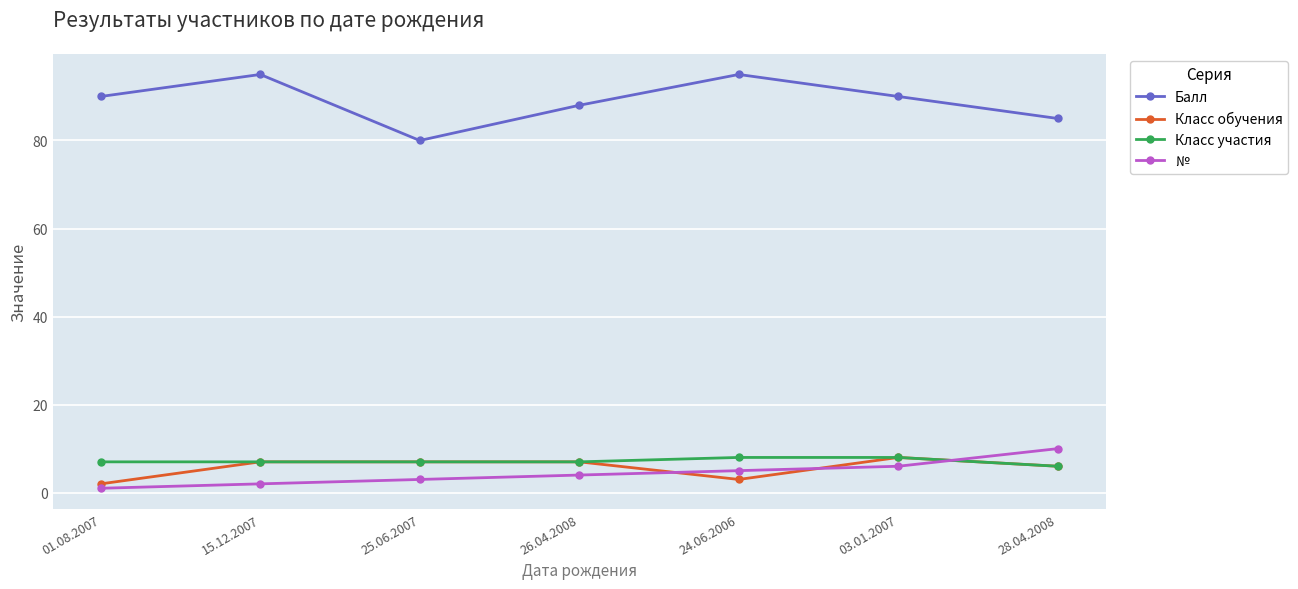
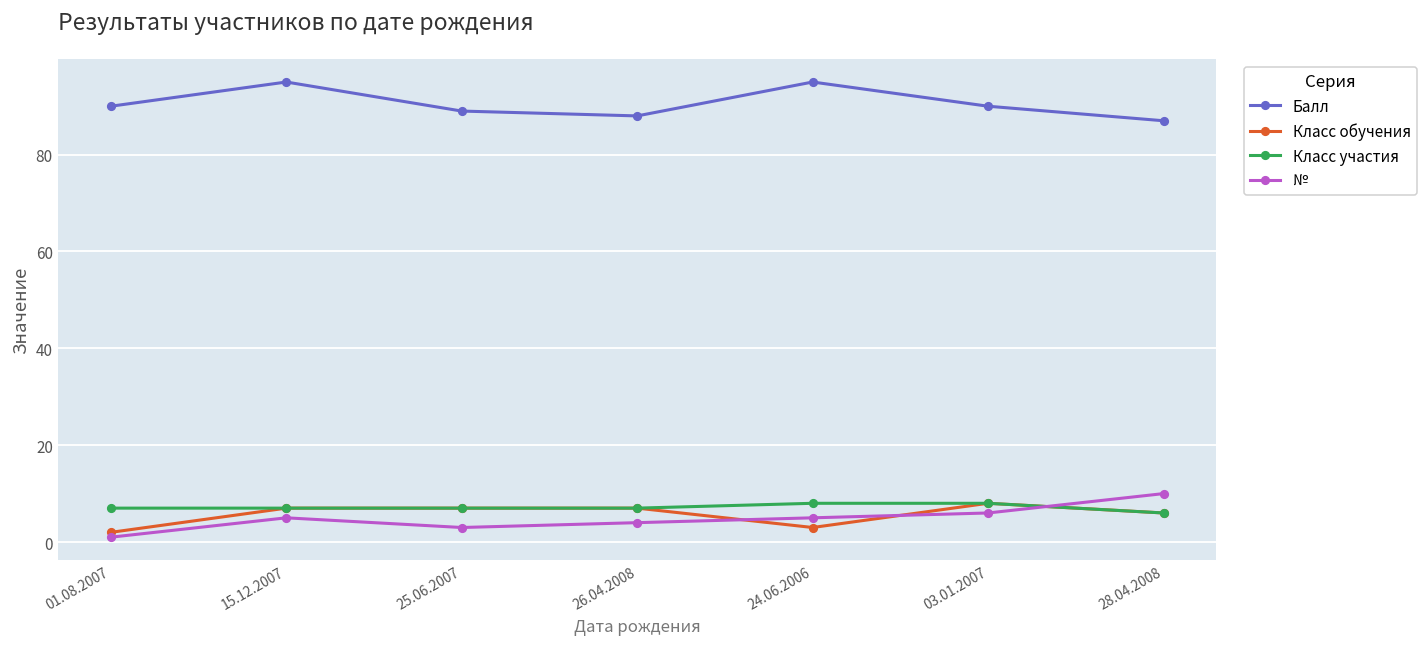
  {
    "Балл": {
      "01.08.2007": 90,
      "15.12.2007": 95,
-     "25.06.2007": 80,
+     "25.06.2007": 89,
      "26.04.2008": 88,
      "24.06.2006": 95,
      "03.01.2007": 90,
-     "28.04.2008": 85
+     "28.04.2008": 87
    },
    "Класс обучения": {
      "01.08.2007": 2,
      "24.06.2006": 3
    },
    "Класс участия": {
      "01.08.2007": 7,
      "24.06.2006": 8
    },
    "№": {
      "01.08.2007": 1,
-     "15.12.2007": 2,
+     "15.12.2007": 5,
      "25.06.2007": 3,
      "26.04.2008": 4,
      "24.06.2006": 5,
      "03.01.2007": 6,
      "28.04.2008": 10
    }
  }
